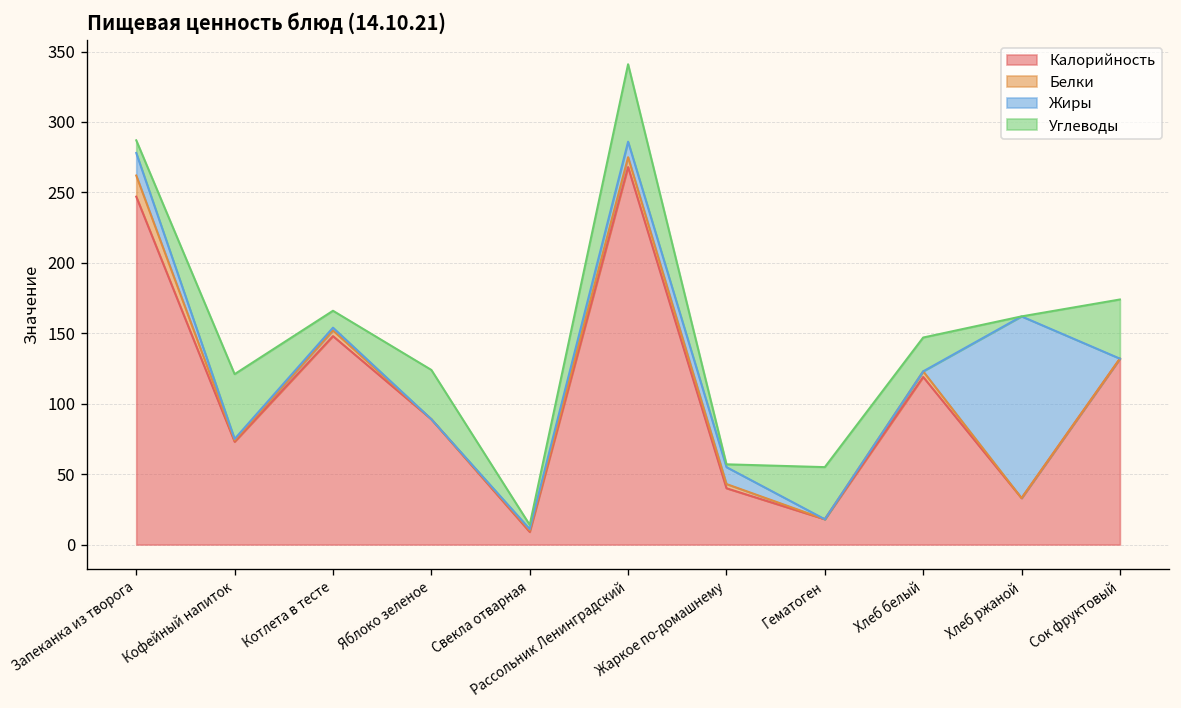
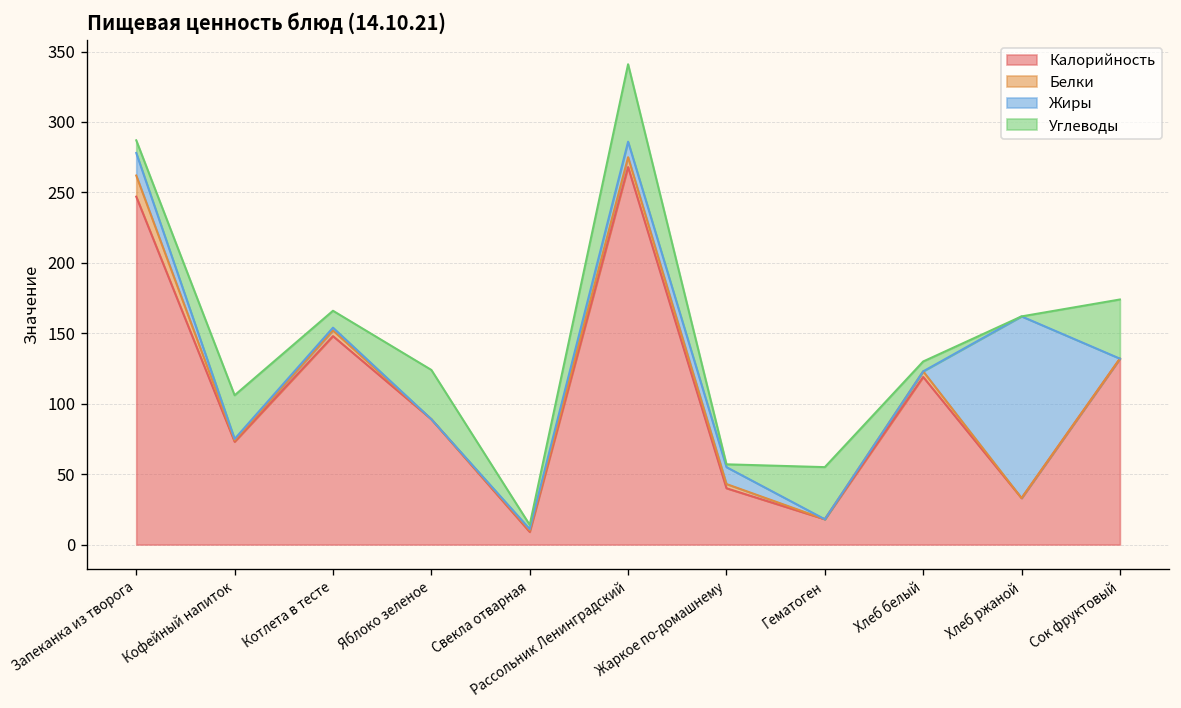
  {
    "Жиры": {
      "Запеканка из творога": 16,
      "Рассольник Ленинградский": 11
    },
    "Углеводы": {
      "Запеканка из творога": 9,
-     "Кофейный напиток": 46,
+     "Кофейный напиток": 31,
      "Котлета в тесте": 12,
      "Яблоко зеленое": 35,
      "Свекла отварная": 3,
      "Рассольник Ленинградский": 55,
      "Гематоген": 37,
-     "Хлеб белый": 24,
+     "Хлеб белый": 7,
      "Сок фруктовый": 42
    }
  }
